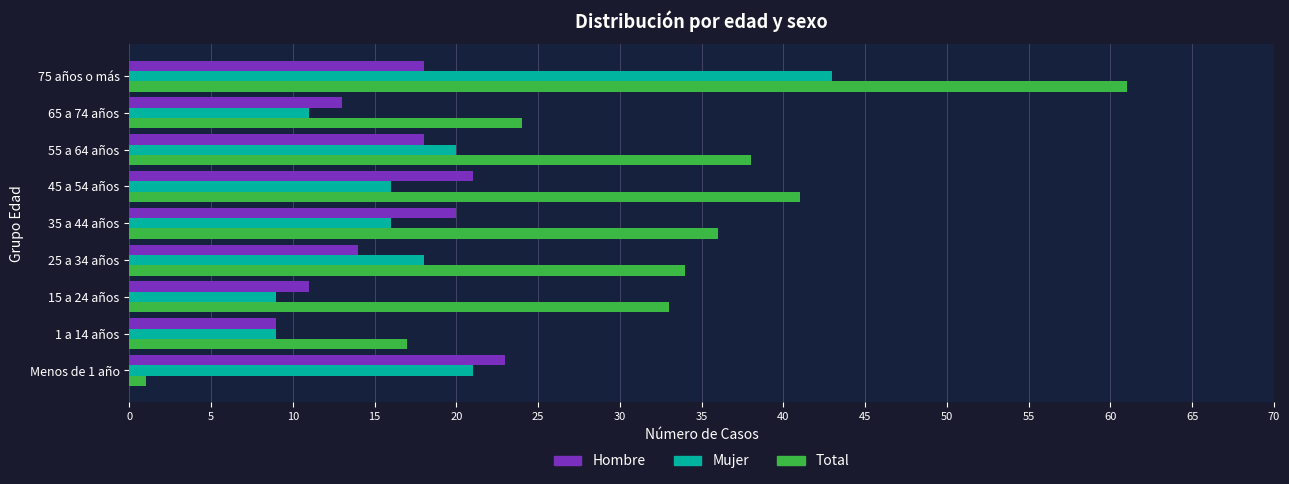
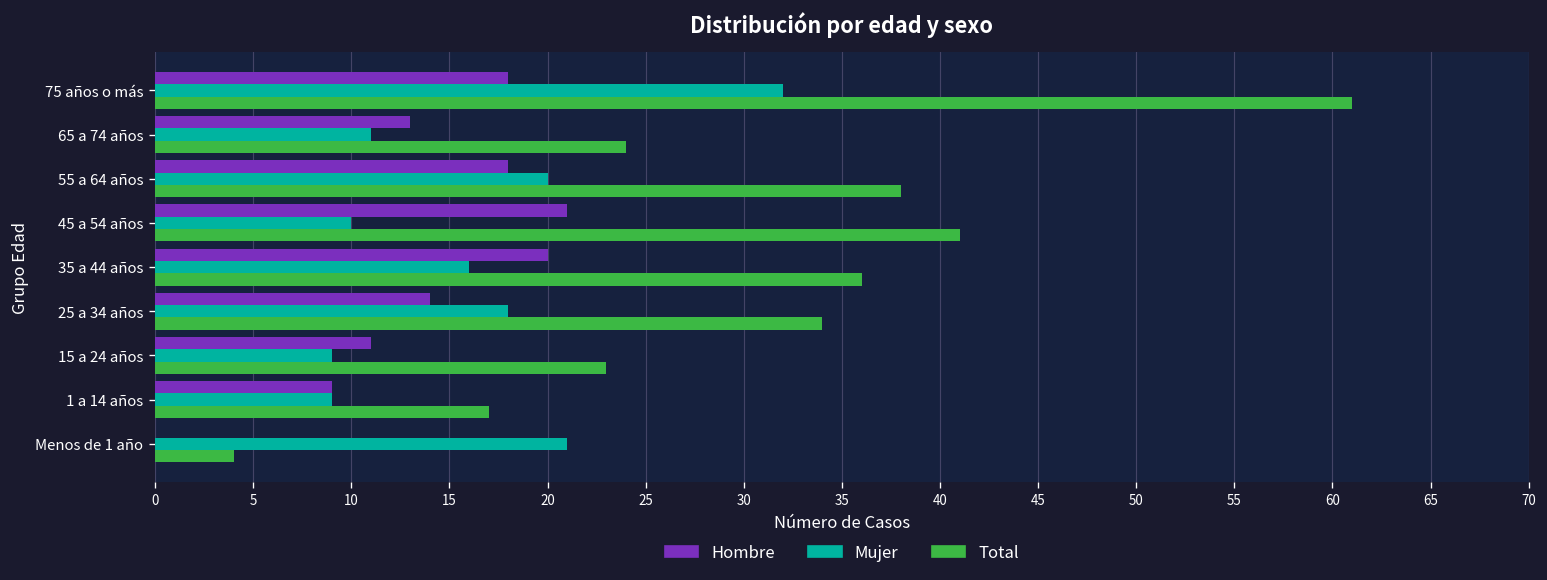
  {
    "Hombre": {
      "75 años o más": 18,
      "65 a 74 años": 13,
      "55 a 64 años": 18,
      "45 a 54 años": 21,
      "35 a 44 años": 20,
      "25 a 34 años": 14,
      "15 a 24 años": 11,
      "1 a 14 años": 9,
-     "Menos de 1 año": 23
+     "Menos de 1 año": 0
    },
    "Mujer": {
-     "75 años o más": 43,
+     "75 años o más": 32,
      "65 a 74 años": 11,
      "55 a 64 años": 20,
-     "45 a 54 años": 16,
+     "45 a 54 años": 10,
      "35 a 44 años": 16,
      "25 a 34 años": 18,
      "15 a 24 años": 9,
      "1 a 14 años": 9,
      "Menos de 1 año": 21
    },
    "Total": {
      "75 años o más": 61,
      "65 a 74 años": 24,
      "55 a 64 años": 38,
      "45 a 54 años": 41,
      "35 a 44 años": 36,
      "25 a 34 años": 34,
-     "15 a 24 años": 33,
+     "15 a 24 años": 23,
      "1 a 14 años": 17,
-     "Menos de 1 año": 1
+     "Menos de 1 año": 4
    }
  }
